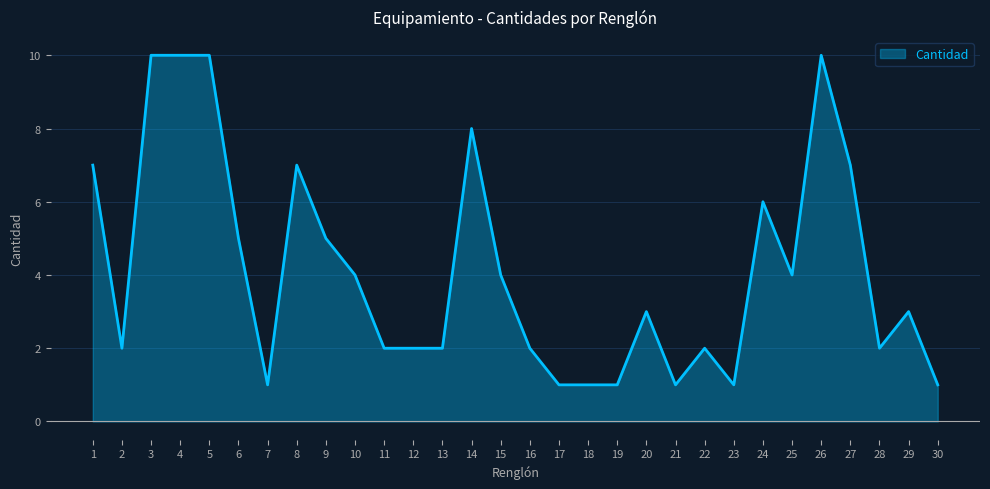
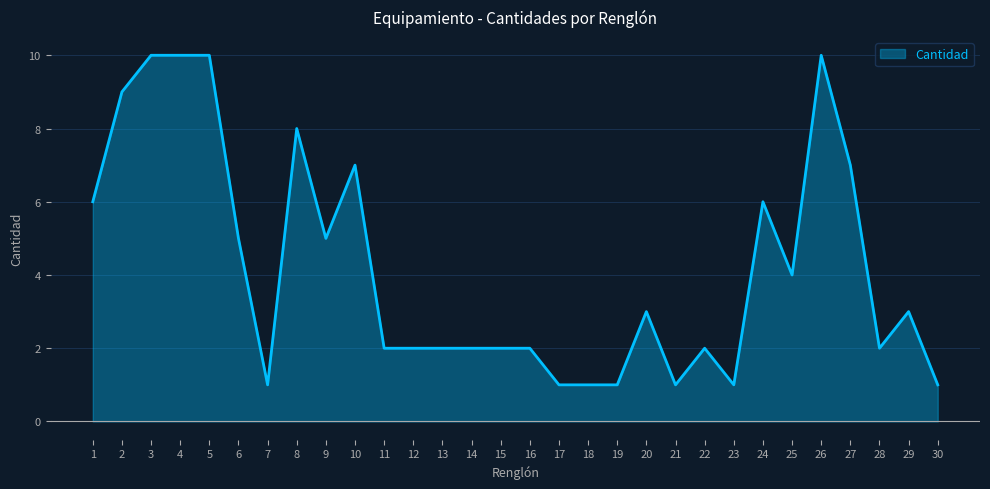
  {
-   "1": 7,
-   "2": 2,
+   "1": 6,
+   "2": 9,
    "3": 10,
    "4": 10,
    "5": 10,
    "6": 5,
    "7": 1,
-   "8": 7,
+   "8": 8,
    "9": 5,
-   "10": 4,
+   "10": 7,
    "11": 2,
    "12": 2,
    "13": 2,
-   "14": 8,
-   "15": 4,
+   "14": 2,
+   "15": 2,
    "16": 2,
    "17": 1,
    "18": 1,
    "19": 1,
    "20": 3,
    "21": 1,
    "22": 2,
    "23": 1,
    "24": 6,
    "25": 4,
    "26": 10,
    "27": 7,
    "28": 2,
    "29": 3,
    "30": 1
  }
